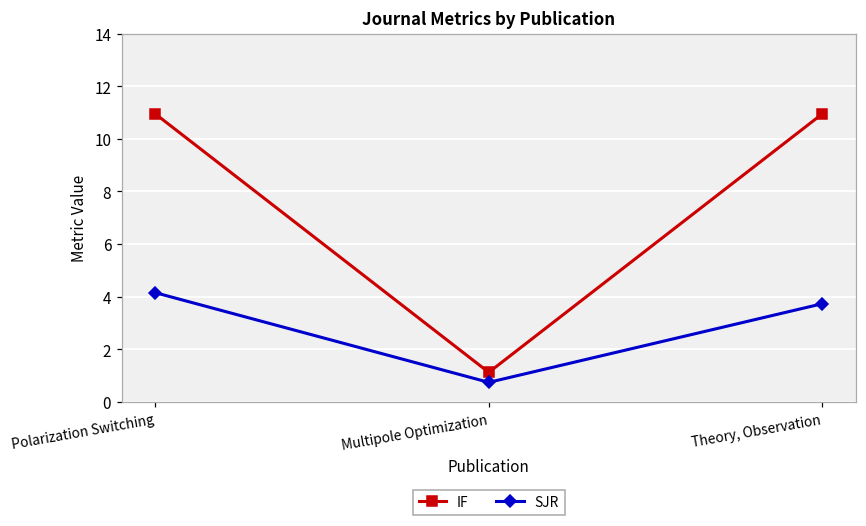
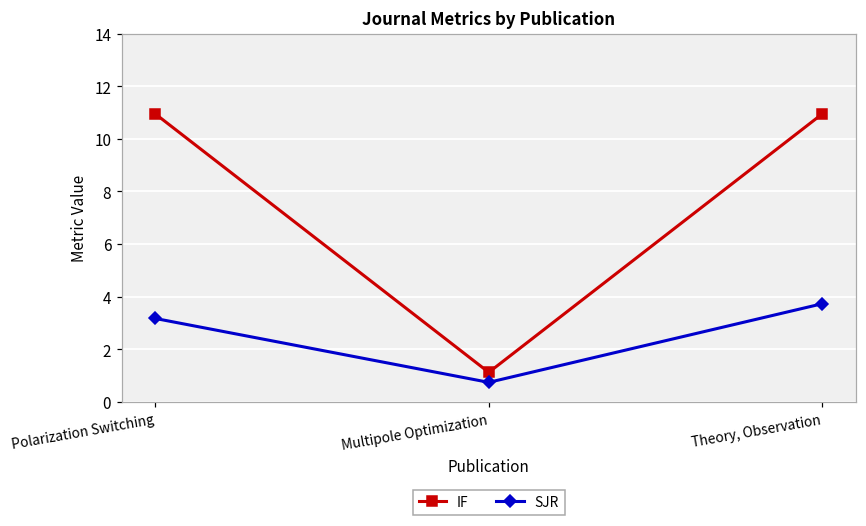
  {
    "IF": {
      "Polarization Switching": 11.0,
      "Multipole Optimization": 1.1,
      "Theory, Observation": 11.0
    },
    "SJR": {
-     "Polarization Switching": 4.2,
+     "Polarization Switching": 3.2,
      "Multipole Optimization": 0.7,
      "Theory, Observation": 3.7
    }
  }
